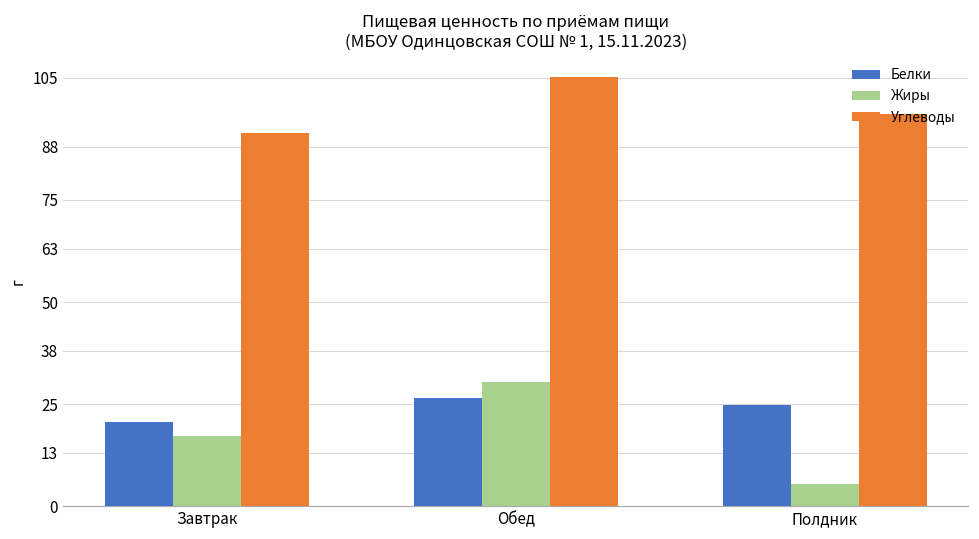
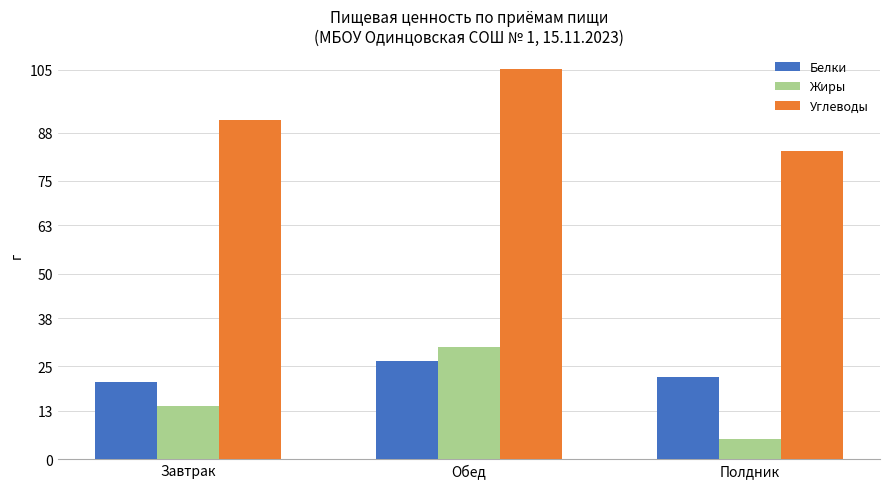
  {
    "Белки": {
      "Завтрак": 21,
      "Обед": 27,
-     "Полдник": 25
+     "Полдник": 22
    },
    "Жиры": {
-     "Завтрак": 17,
+     "Завтрак": 14,
      "Обед": 30,
      "Полдник": 5
    },
    "Углеводы": {
      "Завтрак": 92,
      "Обед": 105,
-     "Полдник": 96
+     "Полдник": 83
    }
  }
